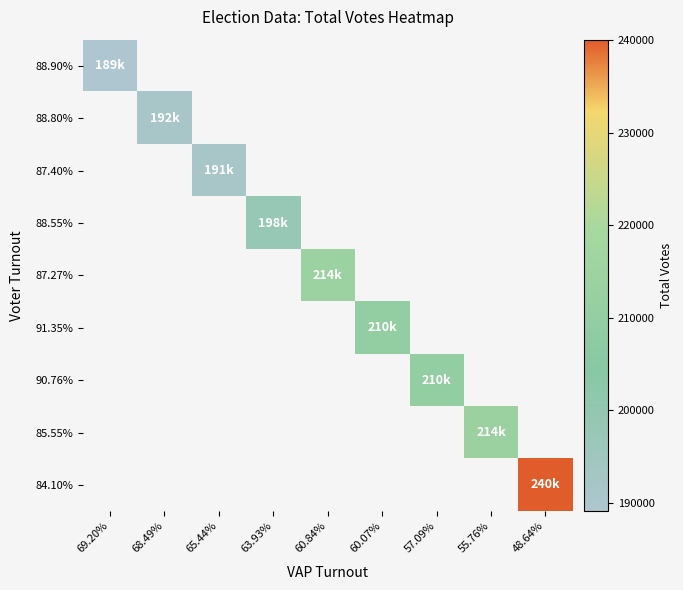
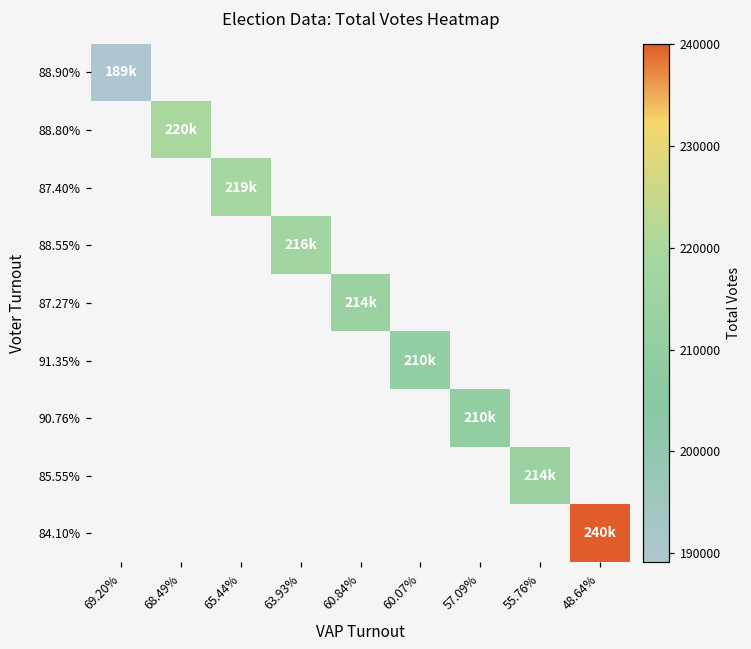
  {
    "88.90%": {
      "69.20%": "189k"
    },
    "88.80%": {
-     "68.49%": "192k"
+     "68.49%": "220k"
    },
    "87.40%": {
-     "65.44%": "191k"
+     "65.44%": "219k"
    },
    "88.55%": {
-     "63.93%": "198k"
+     "63.93%": "216k"
    },
    "87.27%": {
      "60.84%": "214k"
    },
    "91.35%": {
      "60.07%": "210k"
    },
    "90.76%": {
      "57.09%": "210k"
    },
    "85.55%": {
      "55.76%": "214k"
    },
    "84.10%": {
      "48.64%": "240k"
    }
  }
